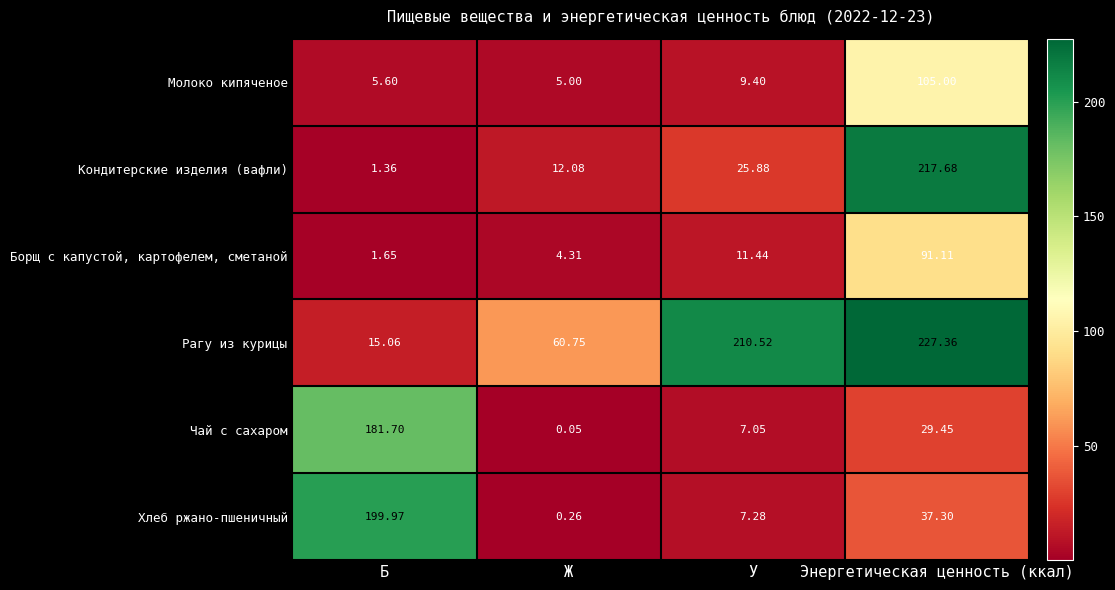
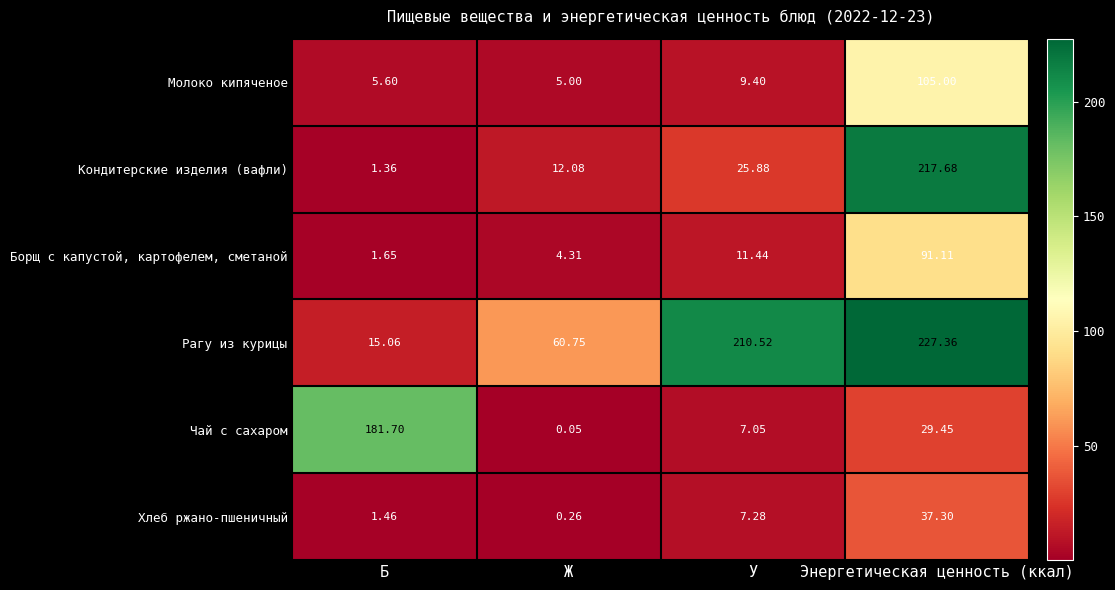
  {
    "Молоко кипяченое": {
      "Б": 5.60,
      "Ж": 5.00,
      "У": 9.40,
      "Энергетическая ценность (ккал)": 105.00
    },
    "Кондитерские изделия (вафли)": {
      "Б": 1.36,
      "Ж": 12.08,
      "У": 25.88,
      "Энергетическая ценность (ккал)": 217.68
    },
    "Борщ с капустой, картофелем, сметаной": {
      "Б": 1.65,
      "Ж": 4.31,
      "У": 11.44,
      "Энергетическая ценность (ккал)": 91.11
    },
    "Рагу из курицы": {
      "Б": 15.06,
      "Ж": 60.75,
      "У": 210.52,
      "Энергетическая ценность (ккал)": 227.36
    },
    "Чай с сахаром": {
      "Б": 181.70,
      "Ж": 0.05,
      "У": 7.05,
      "Энергетическая ценность (ккал)": 29.45
    },
    "Хлеб ржано-пшеничный": {
-     "Б": 199.97,
+     "Б": 1.46,
      "Ж": 0.26,
      "У": 7.28,
      "Энергетическая ценность (ккал)": 37.30
    }
  }
